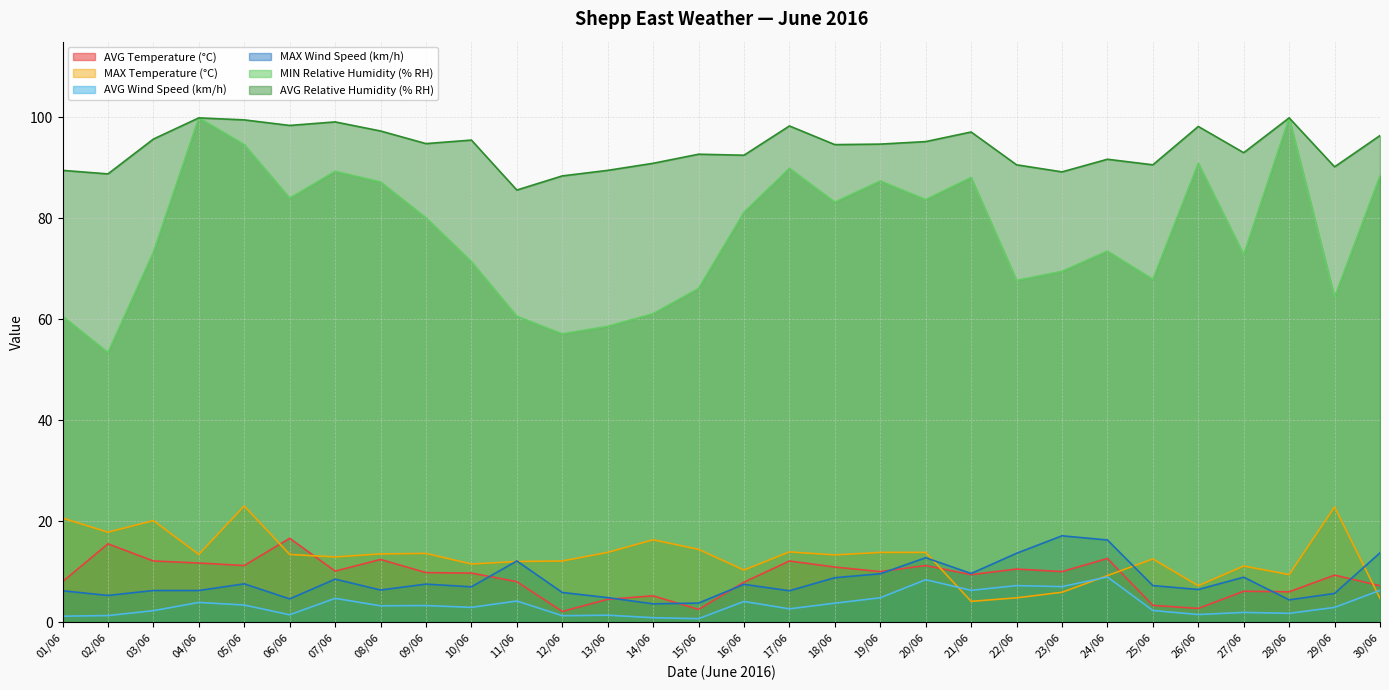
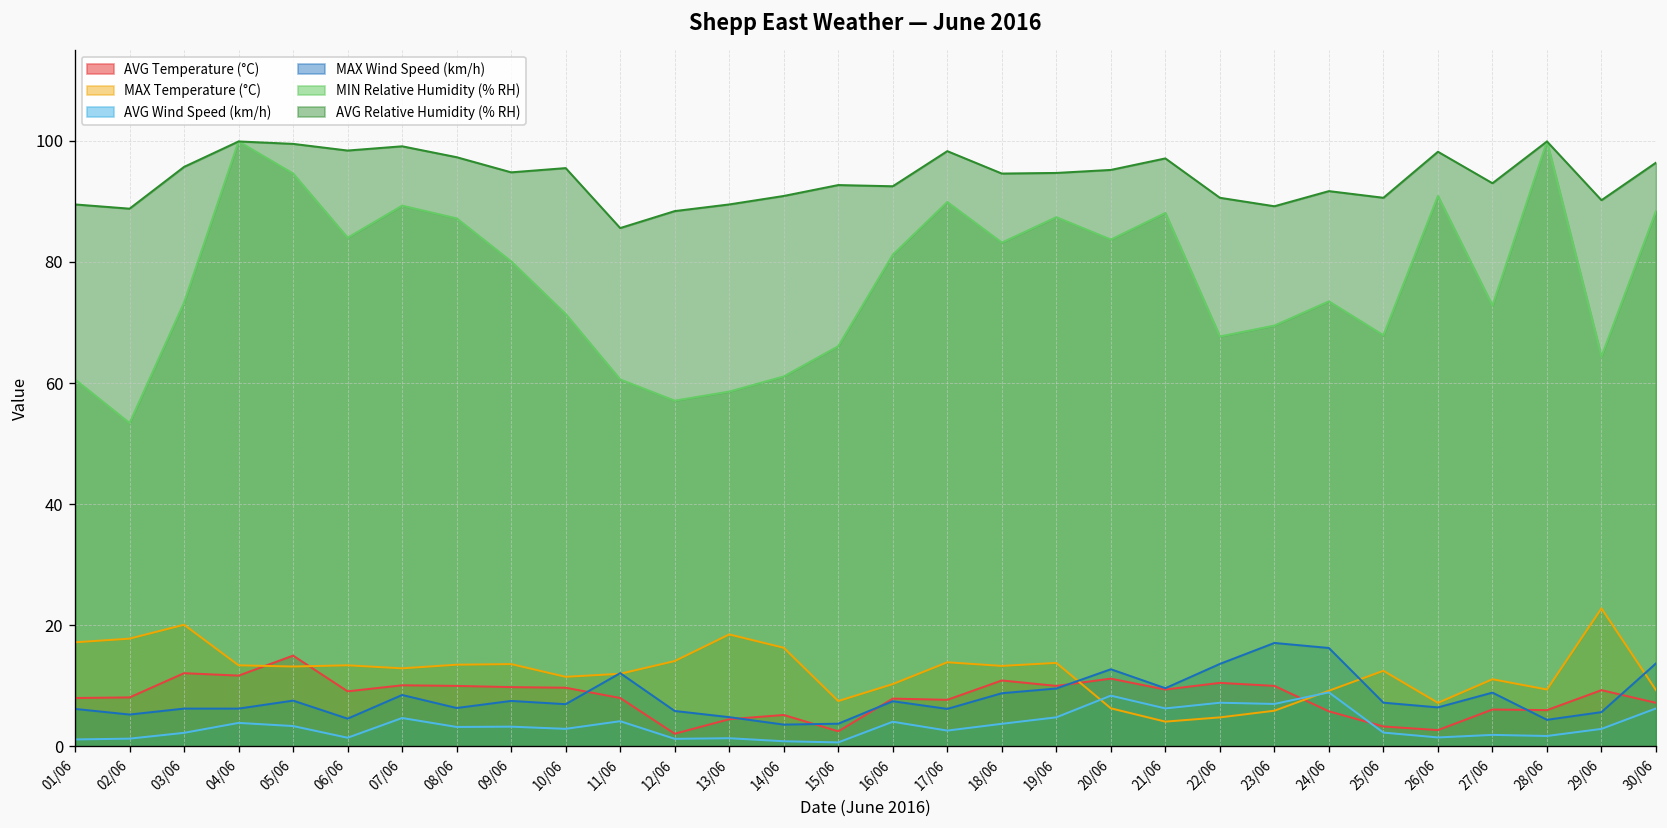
  {
    "AVG Temperature (°C)": {
      "01/06": 8,
-     "02/06": 16,
+     "02/06": 8,
      "03/06": 12,
      "04/06": 12,
-     "05/06": 11,
-     "06/06": 17,
+     "05/06": 15,
+     "06/06": 9,
      "07/06": 10,
-     "08/06": 12,
+     "08/06": 10,
      "09/06": 10,
      "10/06": 10,
      "11/06": 8,
      "12/06": 2,
      "14/06": 5,
      "15/06": 3,
-     "17/06": 12,
+     "17/06": 8,
      "18/06": 11,
      "20/06": 11,
      "22/06": 11,
      "23/06": 10,
-     "24/06": 13,
+     "24/06": 6,
      "25/06": 3,
      "26/06": 3,
      "27/06": 6,
      "28/06": 6,
      "29/06": 9,
      "30/06": 7
    },
    "MAX Temperature (°C)": {
-     "01/06": 21,
+     "01/06": 17,
      "02/06": 18,
      "03/06": 20,
      "04/06": 13,
-     "05/06": 23,
+     "05/06": 13,
      "06/06": 13,
      "07/06": 13,
      "08/06": 14,
      "09/06": 14,
      "10/06": 12,
-     "12/06": 12,
-     "13/06": 14,
+     "12/06": 14,
+     "13/06": 19,
      "14/06": 16,
-     "15/06": 14,
+     "15/06": 8,
      "16/06": 10,
      "17/06": 14,
      "18/06": 13,
      "19/06": 14,
-     "20/06": 14,
+     "20/06": 6,
      "21/06": 4,
      "22/06": 5,
      "23/06": 6,
      "25/06": 13,
      "26/06": 7,
      "27/06": 11,
      "28/06": 9,
      "29/06": 23,
-     "30/06": 5
+     "30/06": 9
    }
  }
